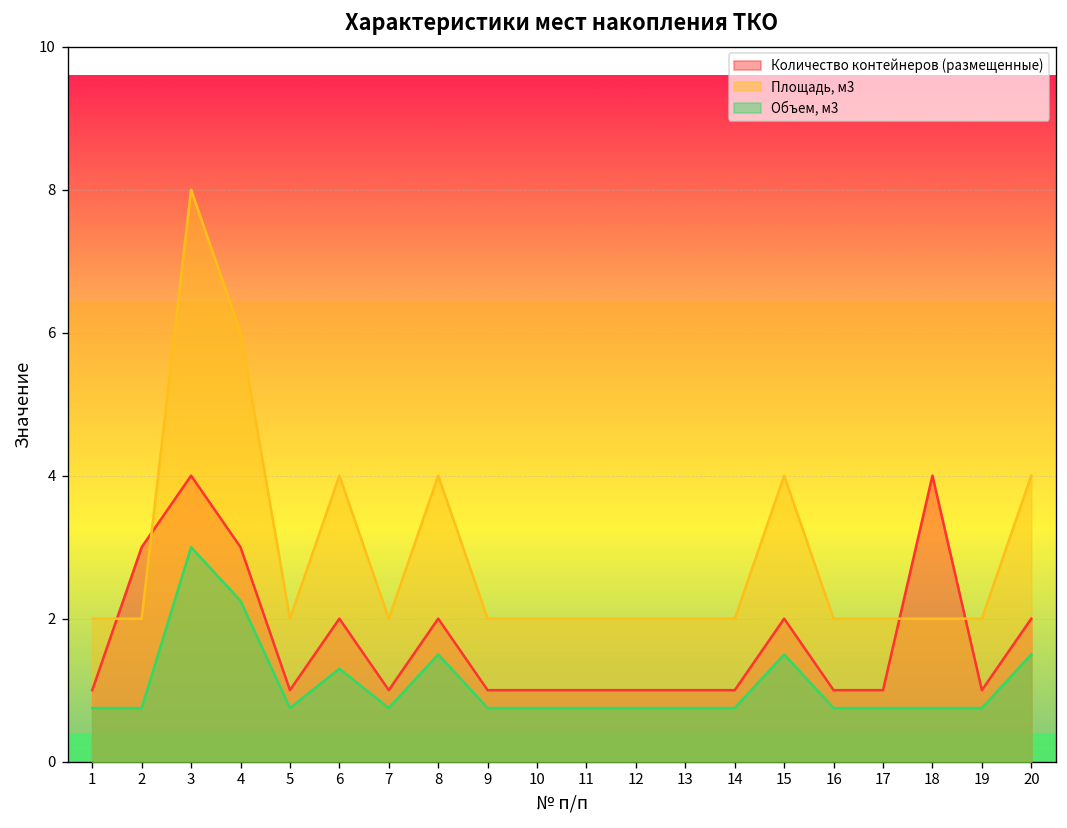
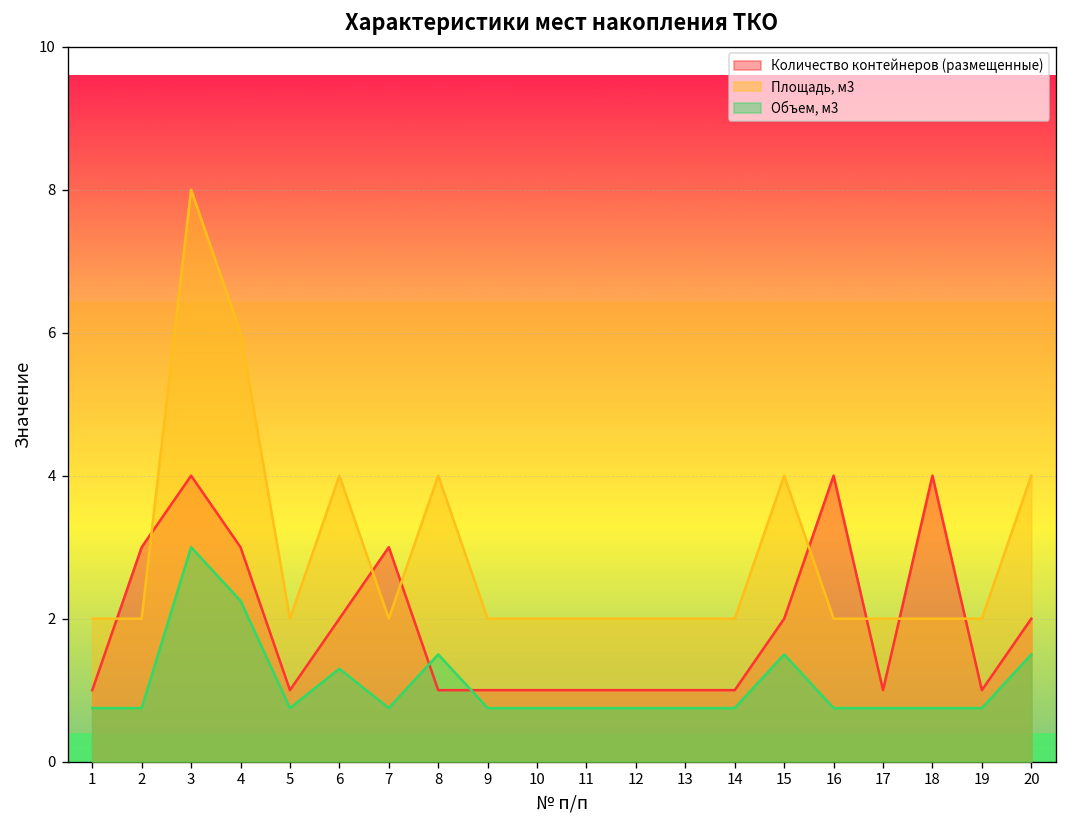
  {
    "Количество контейнеров (размещенные)": {
      "1": 1,
      "2": 3,
      "3": 4,
      "4": 3,
      "5": 1,
      "6": 2,
-     "7": 1,
-     "8": 2,
+     "7": 3,
+     "8": 1,
      "9": 1,
      "10": 1,
      "11": 1,
      "12": 1,
      "13": 1,
      "14": 1,
      "15": 2,
-     "16": 1,
+     "16": 4,
      "17": 1,
      "18": 4,
      "19": 1,
      "20": 2
    },
    "Площадь, м3": {
      "1": 2,
      "2": 2,
      "3": 8,
      "4": 6,
      "5": 2,
      "6": 4,
      "7": 2,
      "8": 4,
      "9": 2,
      "10": 2,
      "11": 2,
      "12": 2,
      "13": 2,
      "14": 2,
      "15": 4,
      "16": 2,
      "17": 2,
      "18": 2,
      "19": 2,
      "20": 4
    },
    "Объем, м3": {
      "1": 0.8,
      "2": 0.8,
      "3": 3,
      "4": 2.3,
      "5": 0.8,
      "6": 1.3,
      "7": 0.8,
      "8": 1.5,
      "9": 0.8,
      "10": 0.8,
      "11": 0.8,
      "12": 0.8,
      "13": 0.8,
      "14": 0.8,
      "15": 1.5,
      "16": 0.8,
      "17": 0.8,
      "18": 0.8,
      "19": 0.8,
      "20": 1.5
    }
  }
